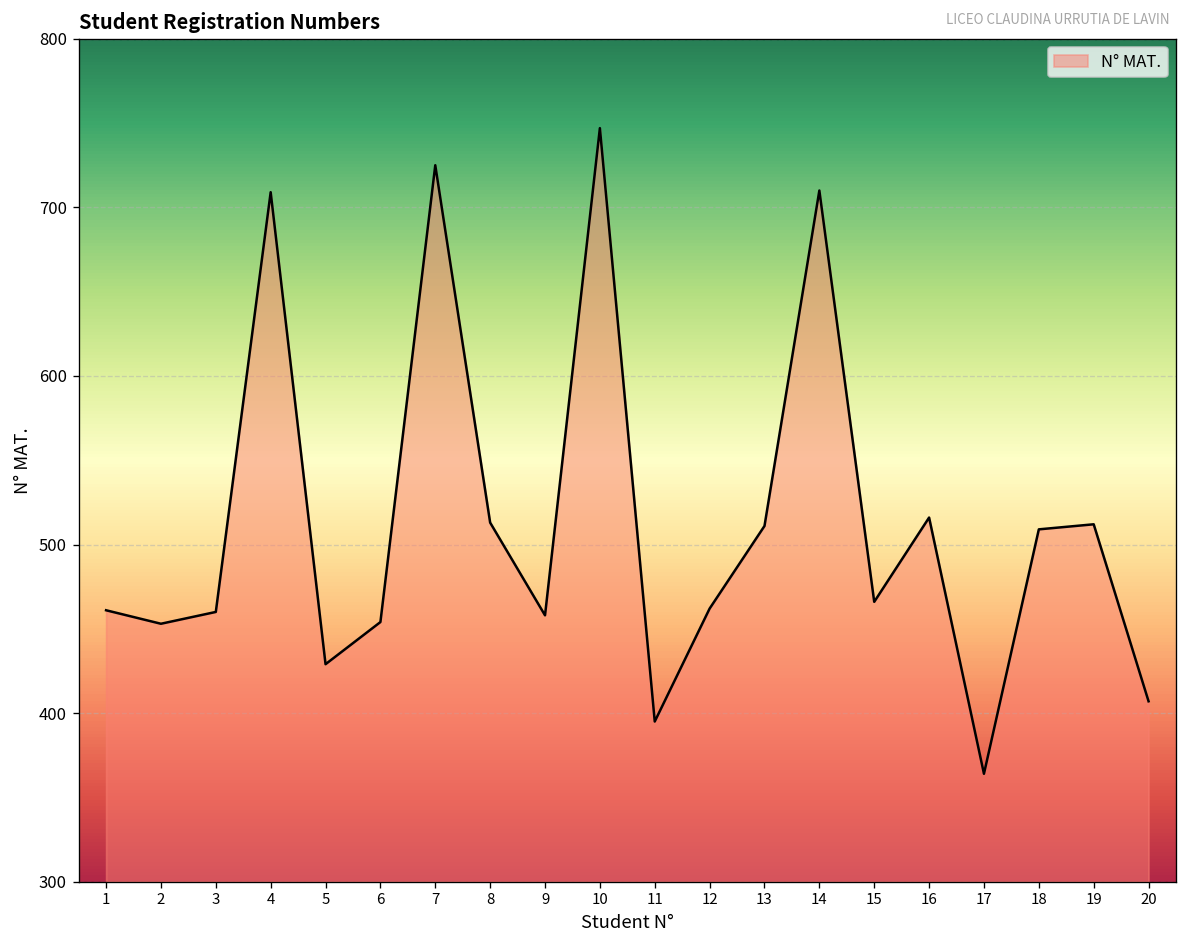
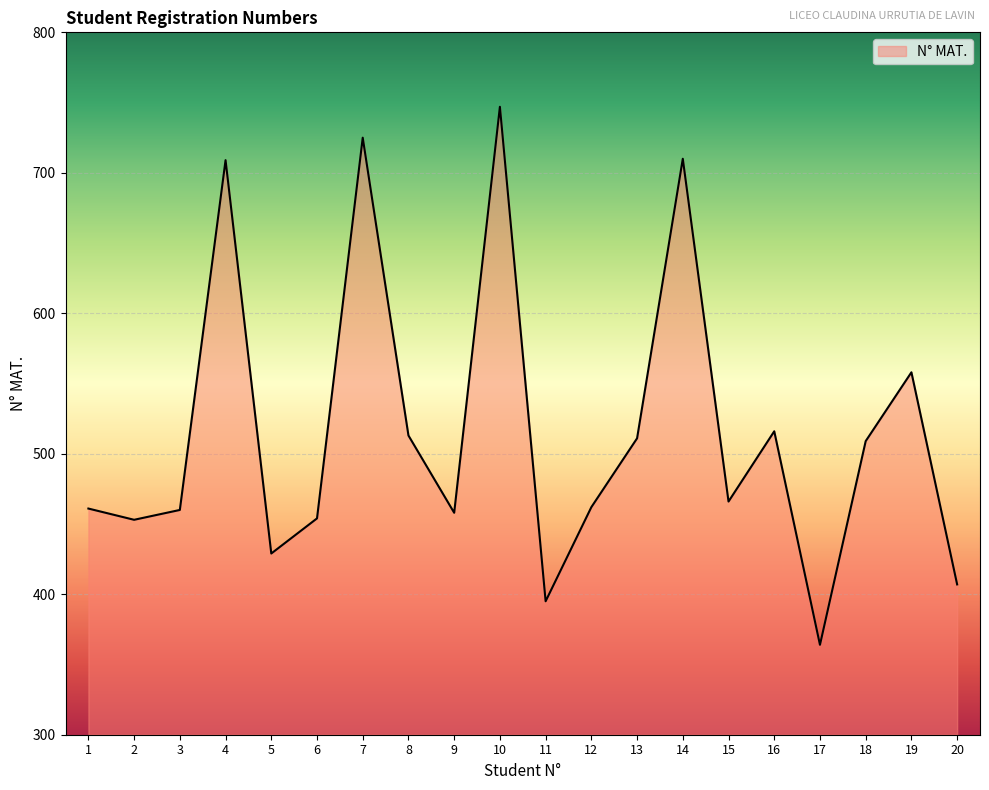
  {
    "1": 461,
    "2": 453,
    "3": 460,
    "4": 709,
    "5": 429,
    "6": 454,
    "7": 725,
    "8": 513,
    "9": 458,
    "10": 747,
    "11": 395,
    "12": 462,
    "13": 511,
    "14": 710,
    "15": 466,
    "16": 516,
    "17": 364,
    "18": 509,
-   "19": 512,
+   "19": 558,
    "20": 407
  }
